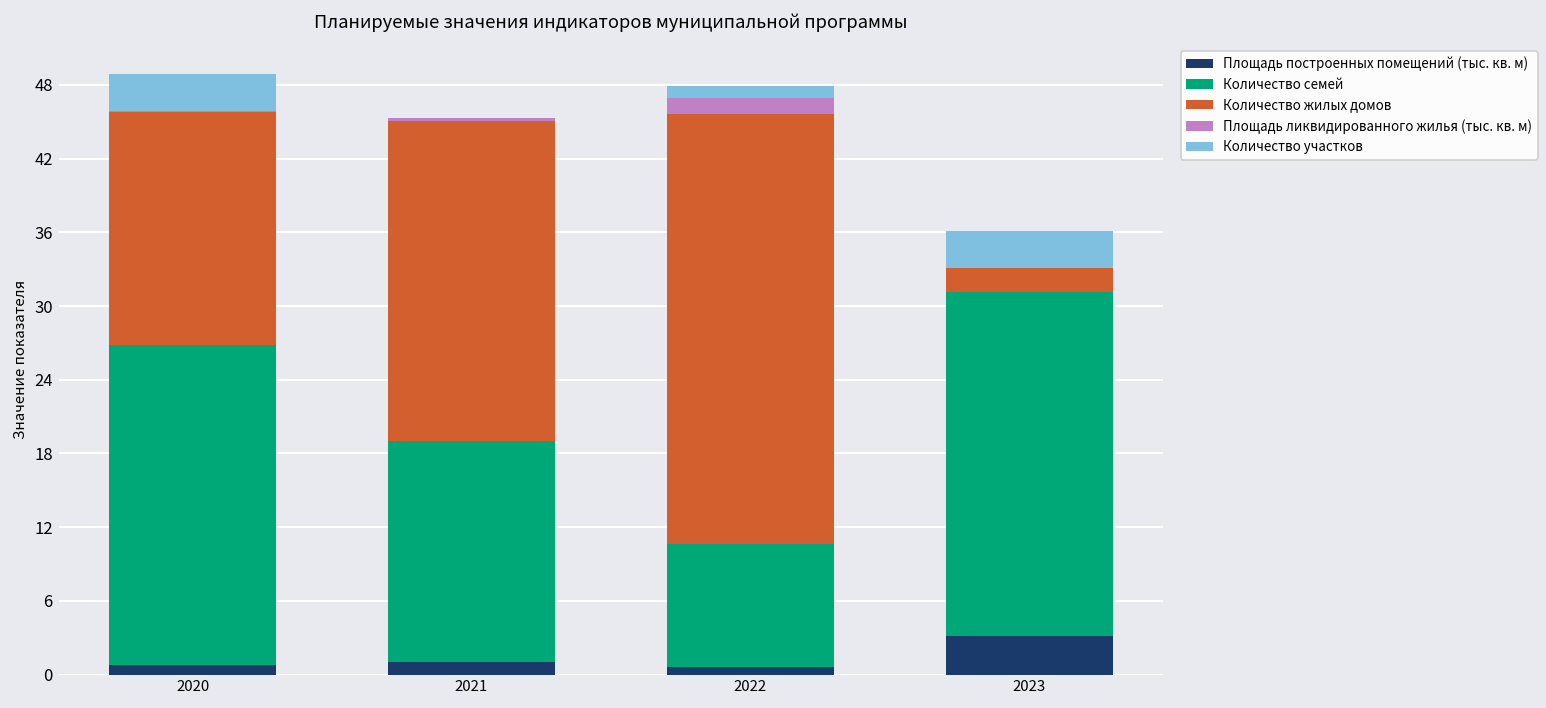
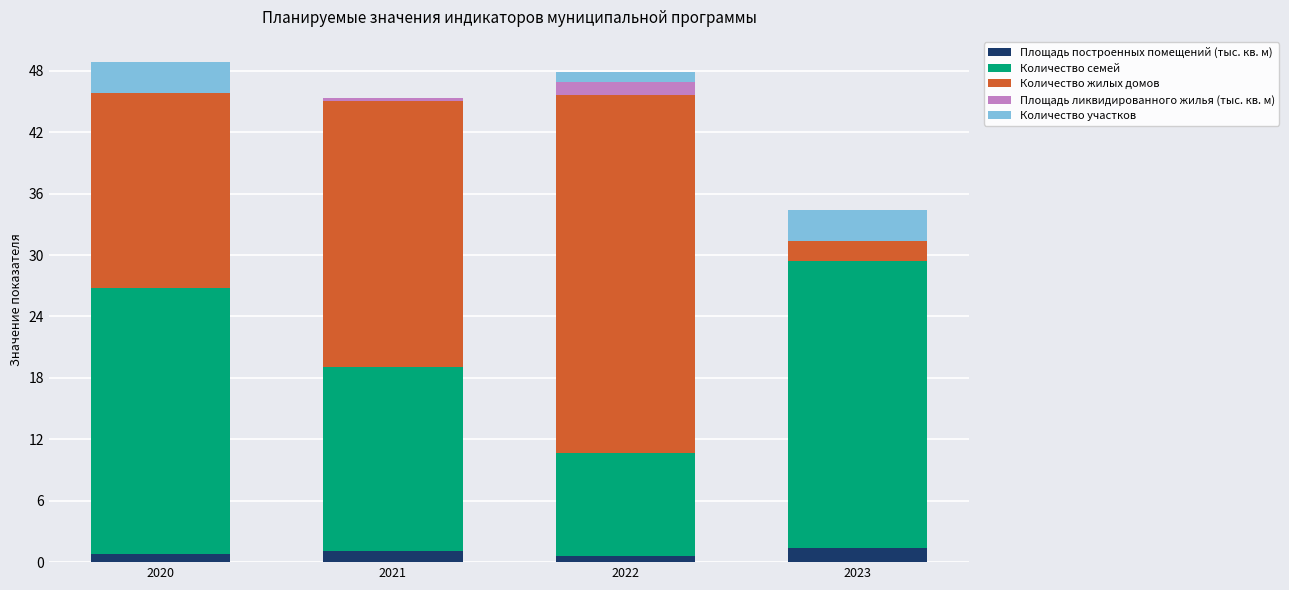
  {
    "Площадь построенных помещений (тыс. кв. м)": {
      "2020": 0.8,
      "2021": 1.0,
      "2022": 0.6,
-     "2023": 3.1
+     "2023": 1.4
    },
    "Количество семей": {
      "2020": 26.0,
      "2021": 18.0,
      "2022": 10.0,
      "2023": 28.0
    },
    "Количество жилых домов": {
      "2020": 19.0,
      "2021": 26.0,
      "2022": 35.0,
      "2023": 2.0
    },
    "Площадь ликвидированного жилья (тыс. кв. м)": {
      "2021": 0.3,
      "2022": 1.3,
      "2023": 0.0
    },
    "Количество участков": {
      "2020": 3.0,
      "2021": 0.0,
      "2022": 1.0,
      "2023": 3.0
    }
  }
